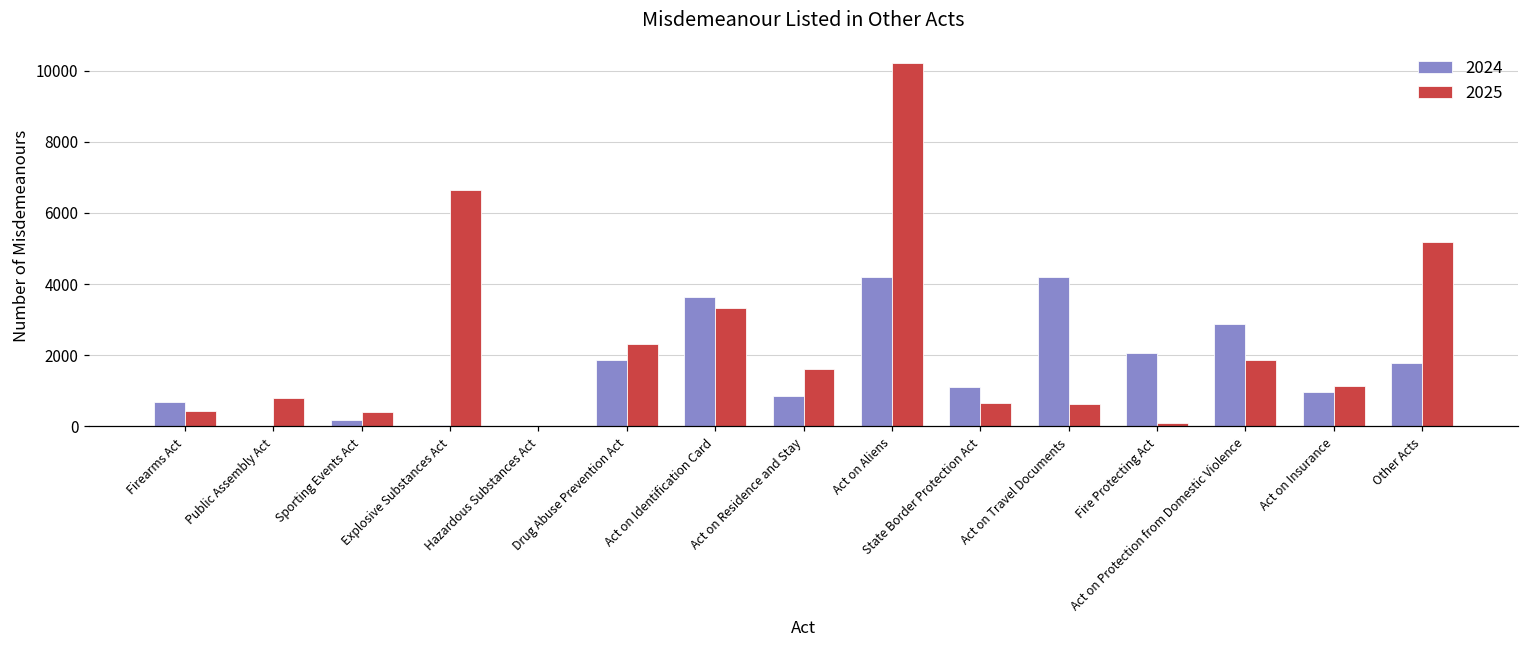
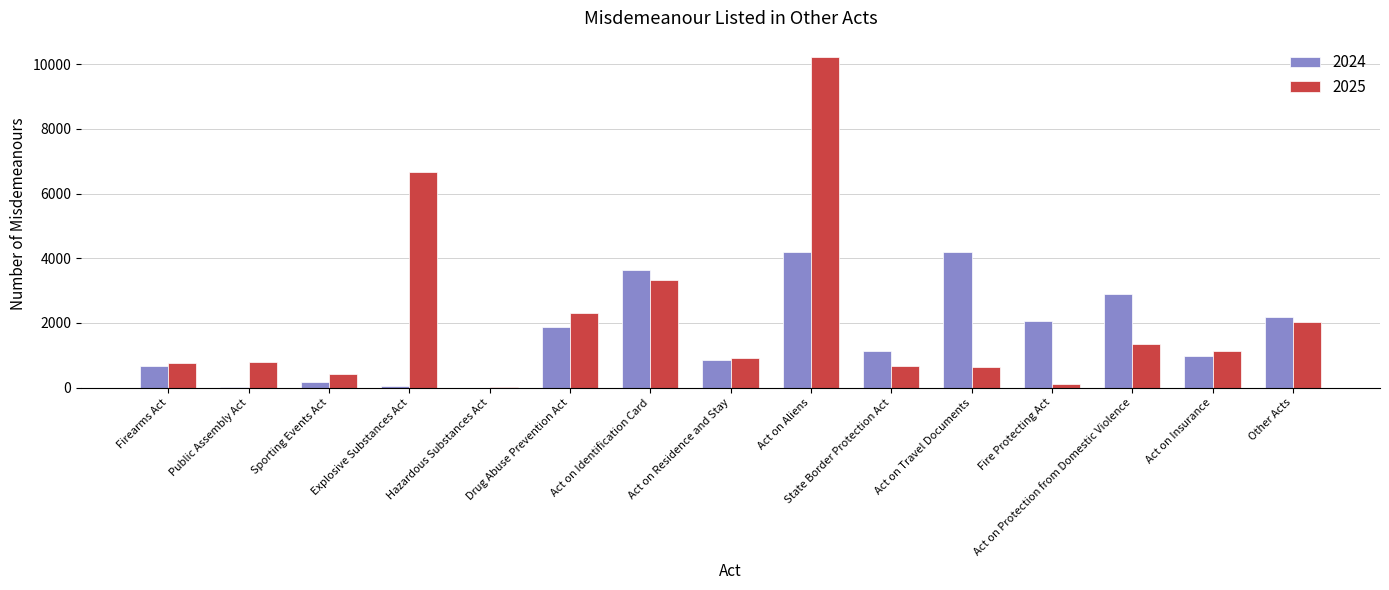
  {
    "2024": {
      "Firearms Act": 700,
      "Sporting Events Act": 200,
      "Hazardous Substances Act": 0,
      "Drug Abuse Prevention Act": 1900,
      "Act on Identification Card": 3600,
      "Act on Residence and Stay": 900,
      "Act on Aliens": 4200,
      "State Border Protection Act": 1100,
      "Act on Travel Documents": 4200,
      "Fire Protecting Act": 2100,
      "Act on Protection from Domestic Violence": 2900,
      "Act on Insurance": 1000,
-     "Other Acts": 1800
+     "Other Acts": 2200
    },
    "2025": {
-     "Firearms Act": 400,
+     "Firearms Act": 800,
      "Public Assembly Act": 800,
      "Sporting Events Act": 400,
      "Explosive Substances Act": 6700,
      "Drug Abuse Prevention Act": 2300,
      "Act on Identification Card": 3300,
-     "Act on Residence and Stay": 1600,
+     "Act on Residence and Stay": 900,
      "Act on Aliens": 10200,
      "State Border Protection Act": 700,
      "Act on Travel Documents": 600,
      "Fire Protecting Act": 100,
-     "Act on Protection from Domestic Violence": 1900,
+     "Act on Protection from Domestic Violence": 1300,
      "Act on Insurance": 1100,
-     "Other Acts": 5200
+     "Other Acts": 2000
    }
  }
